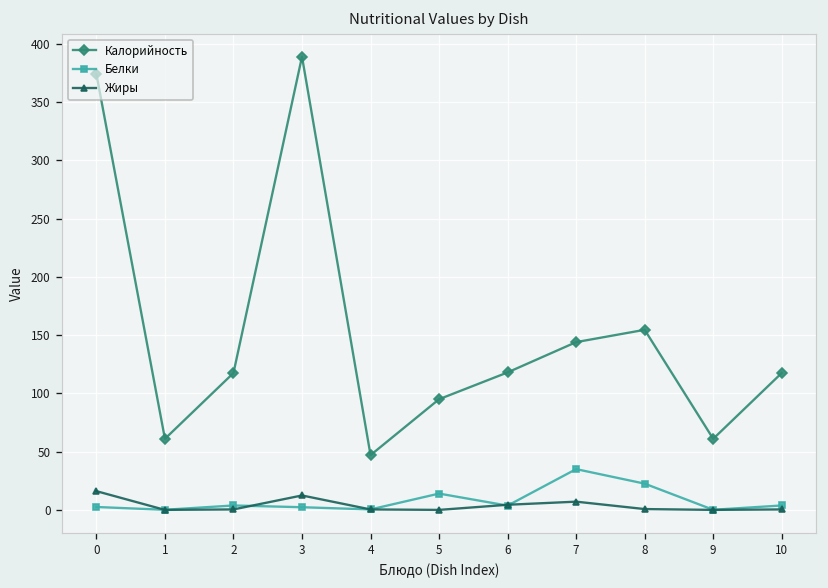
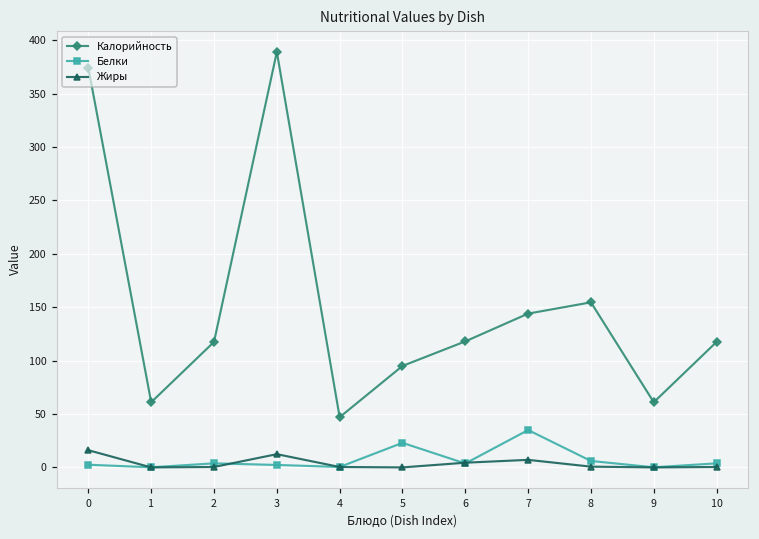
  {
    "Белки": {
      "0": 0,
      "2": 0,
      "3": 0,
-     "5": 10,
+     "5": 20,
      "7": 40,
-     "8": 20,
+     "8": 10,
      "10": 0
    }
  }
